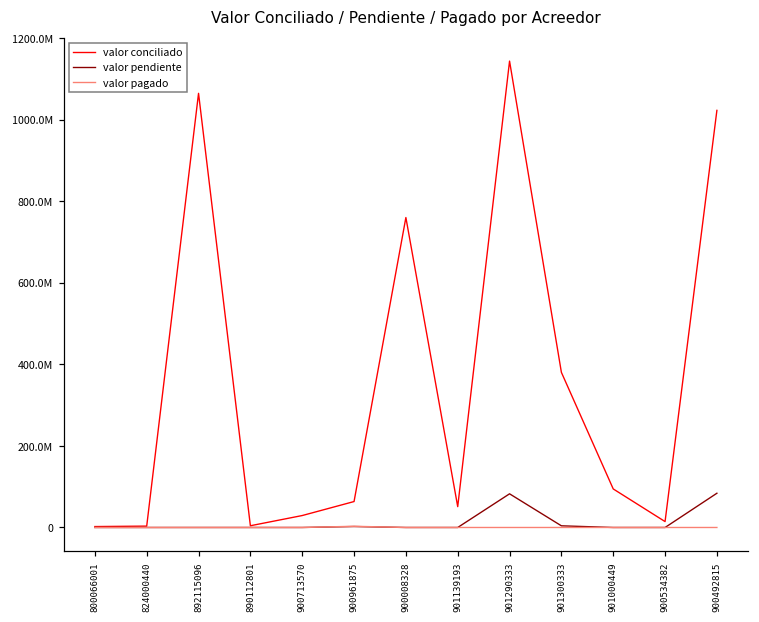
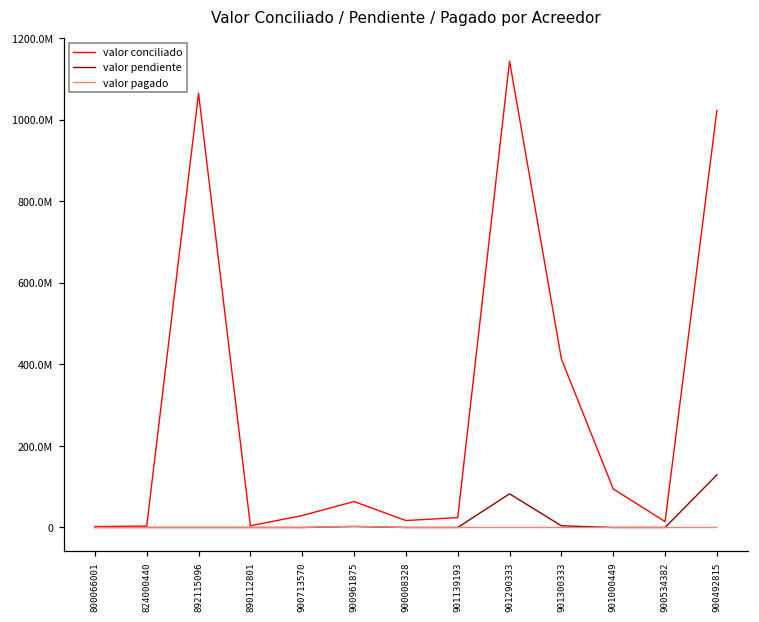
  {
    "valor conciliado": {
      "892115096": 1060000000,
      "900713570": 30000000,
      "900961875": 60000000,
-     "900008328": 760000000,
-     "901139193": 50000000,
+     "900008328": 20000000,
+     "901139193": 20000000,
      "901290333": 1140000000,
-     "901300333": 380000000,
+     "901300333": 410000000,
      "901000449": 90000000,
      "900534382": 10000000,
      "900492815": 1020000000
    },
    "valor pendiente": {
      "901290333": 80000000,
-     "900492815": 80000000
+     "900492815": 130000000
    },
    "valor pagado": {
      "901290333": 0,
      "900492815": 0
    }
  }
